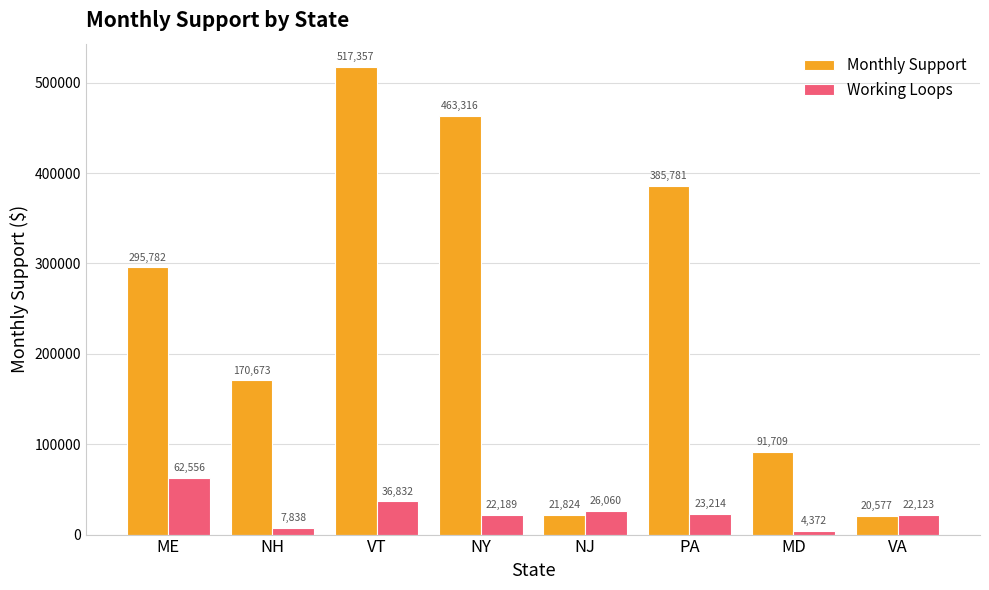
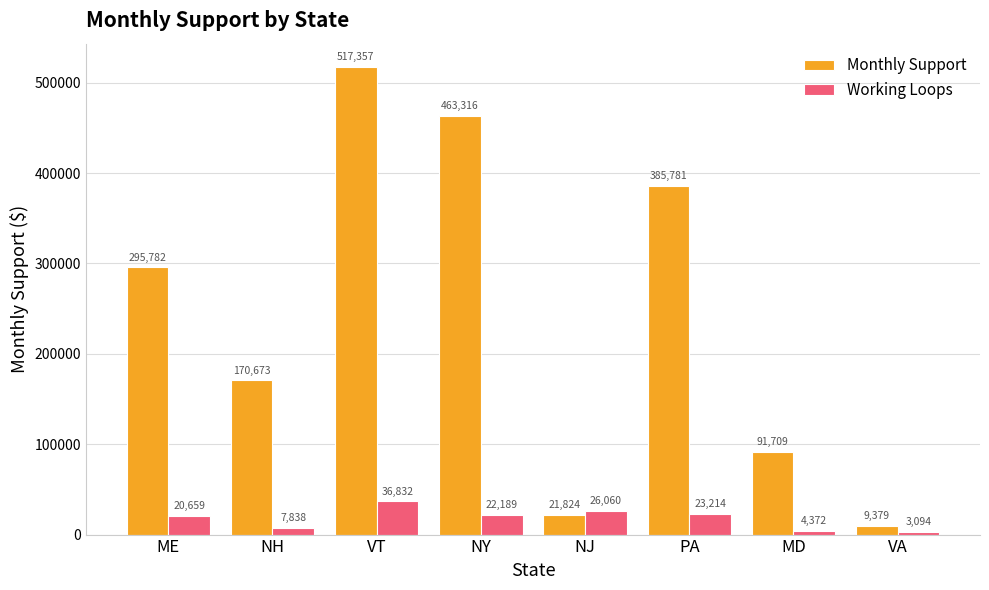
  {
    "Monthly Support": {
      "ME": "295,782",
      "NH": "170,673",
      "VT": "517,357",
      "NY": "463,316",
      "NJ": "21,824",
      "PA": "385,781",
      "MD": "91,709",
-     "VA": "20,577"
+     "VA": "9,379"
    },
    "Working Loops": {
-     "ME": "62,556",
+     "ME": "20,659",
      "NH": "7,838",
      "VT": "36,832",
      "NY": "22,189",
      "NJ": "26,060",
      "PA": "23,214",
      "MD": "4,372",
-     "VA": "22,123"
+     "VA": "3,094"
    }
  }
